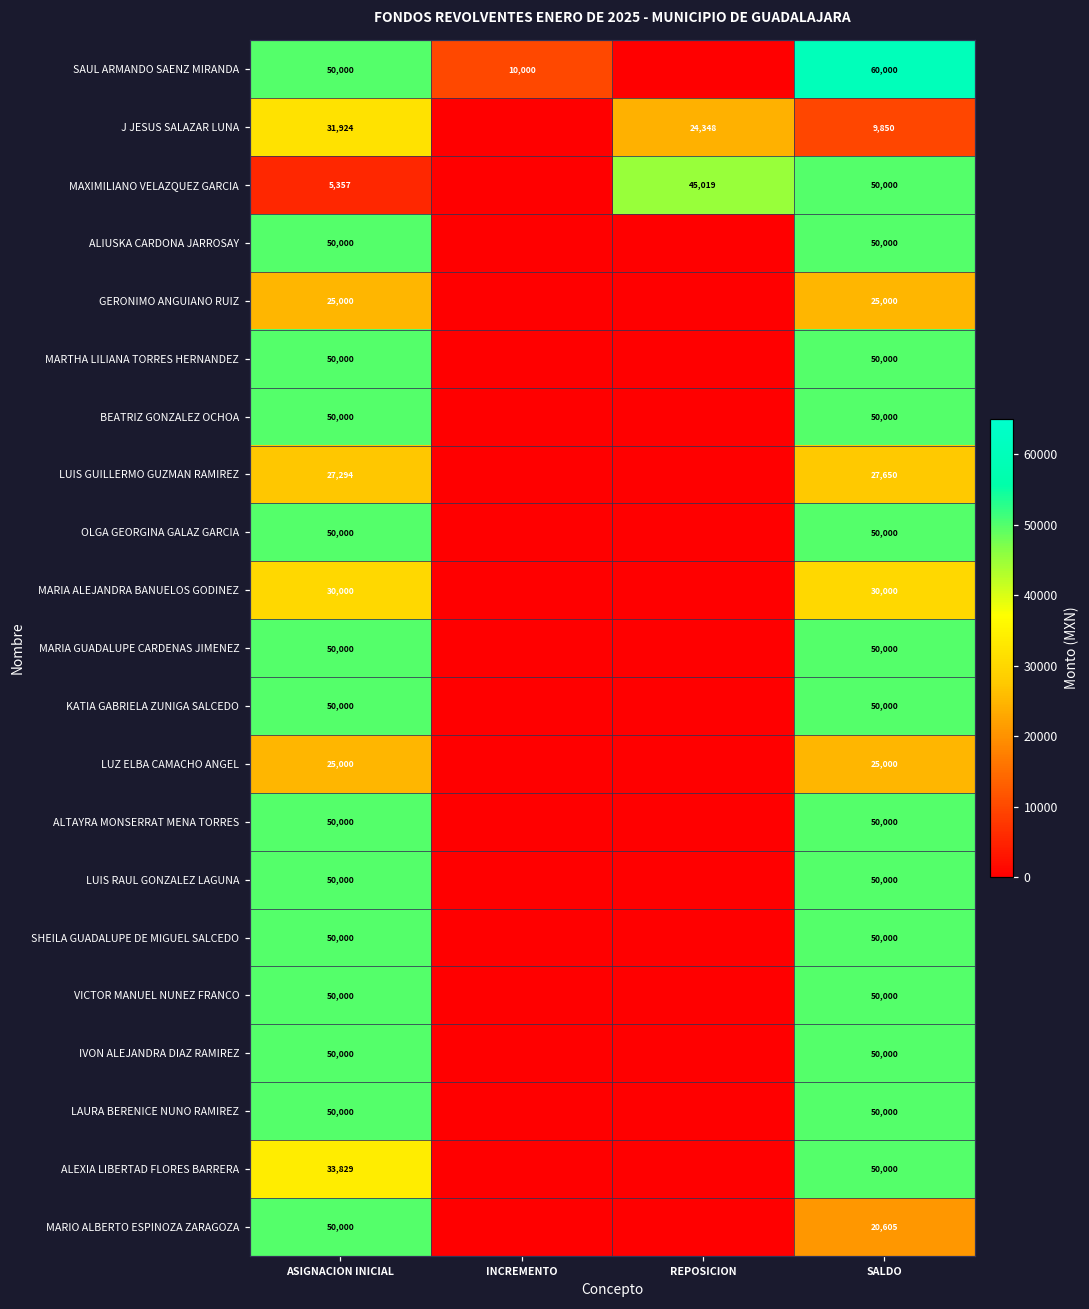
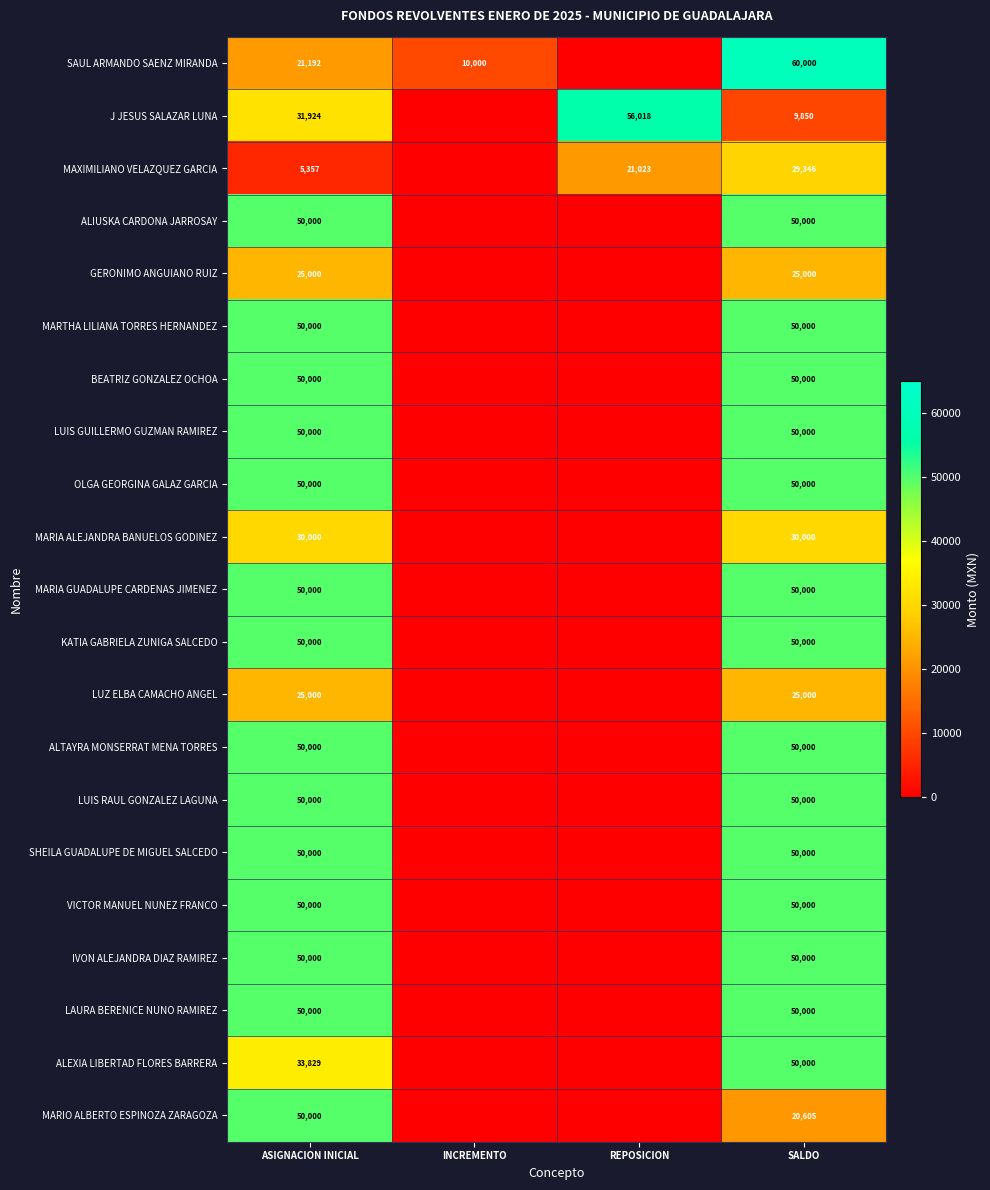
  {
    "SAUL ARMANDO SAENZ MIRANDA": {
-     "ASIGNACION INICIAL": "50,000",
+     "ASIGNACION INICIAL": "21,192",
      "INCREMENTO": "10,000",
      "SALDO": "60,000"
    },
    "J JESUS SALAZAR LUNA": {
      "ASIGNACION INICIAL": "31,924",
-     "REPOSICION": "24,348",
+     "REPOSICION": "56,018",
      "SALDO": "9,850"
    },
    "MAXIMILIANO VELAZQUEZ GARCIA": {
      "ASIGNACION INICIAL": "5,357",
-     "REPOSICION": "45,019",
-     "SALDO": "50,000"
+     "REPOSICION": "21,023",
+     "SALDO": "29,346"
    },
    "ALIUSKA CARDONA JARROSAY": {
      "ASIGNACION INICIAL": "50,000",
      "SALDO": "50,000"
    },
    "GERONIMO ANGUIANO RUIZ": {
      "ASIGNACION INICIAL": "25,000",
      "SALDO": "25,000"
    },
    "MARTHA LILIANA TORRES HERNANDEZ": {
      "ASIGNACION INICIAL": "50,000",
      "SALDO": "50,000"
    },
    "BEATRIZ GONZALEZ OCHOA": {
      "ASIGNACION INICIAL": "50,000",
      "SALDO": "50,000"
    },
    "LUIS GUILLERMO GUZMAN RAMIREZ": {
-     "ASIGNACION INICIAL": "27,294",
-     "SALDO": "27,650"
+     "ASIGNACION INICIAL": "50,000",
+     "SALDO": "50,000"
    },
    "OLGA GEORGINA GALAZ GARCIA": {
      "ASIGNACION INICIAL": "50,000",
      "SALDO": "50,000"
    },
    "MARIA ALEJANDRA BANUELOS GODINEZ": {
      "ASIGNACION INICIAL": "30,000",
      "SALDO": "30,000"
    },
    "MARIA GUADALUPE CARDENAS JIMENEZ": {
      "ASIGNACION INICIAL": "50,000",
      "SALDO": "50,000"
    },
    "KATIA GABRIELA ZUNIGA SALCEDO": {
      "ASIGNACION INICIAL": "50,000",
      "SALDO": "50,000"
    },
    "LUZ ELBA CAMACHO ANGEL": {
      "ASIGNACION INICIAL": "25,000",
      "SALDO": "25,000"
    },
    "ALTAYRA MONSERRAT MENA TORRES": {
      "ASIGNACION INICIAL": "50,000",
      "SALDO": "50,000"
    },
    "LUIS RAUL GONZALEZ LAGUNA": {
      "ASIGNACION INICIAL": "50,000",
      "SALDO": "50,000"
    },
    "SHEILA GUADALUPE DE MIGUEL SALCEDO": {
      "ASIGNACION INICIAL": "50,000",
      "SALDO": "50,000"
    },
    "VICTOR MANUEL NUNEZ FRANCO": {
      "ASIGNACION INICIAL": "50,000",
      "SALDO": "50,000"
    },
    "IVON ALEJANDRA DIAZ RAMIREZ": {
      "ASIGNACION INICIAL": "50,000",
      "SALDO": "50,000"
    },
    "LAURA BERENICE NUNO RAMIREZ": {
      "ASIGNACION INICIAL": "50,000",
      "SALDO": "50,000"
    },
    "ALEXIA LIBERTAD FLORES BARRERA": {
      "ASIGNACION INICIAL": "33,829",
      "SALDO": "50,000"
    },
    "MARIO ALBERTO ESPINOZA ZARAGOZA": {
      "ASIGNACION INICIAL": "50,000",
      "SALDO": "20,605"
    }
  }
